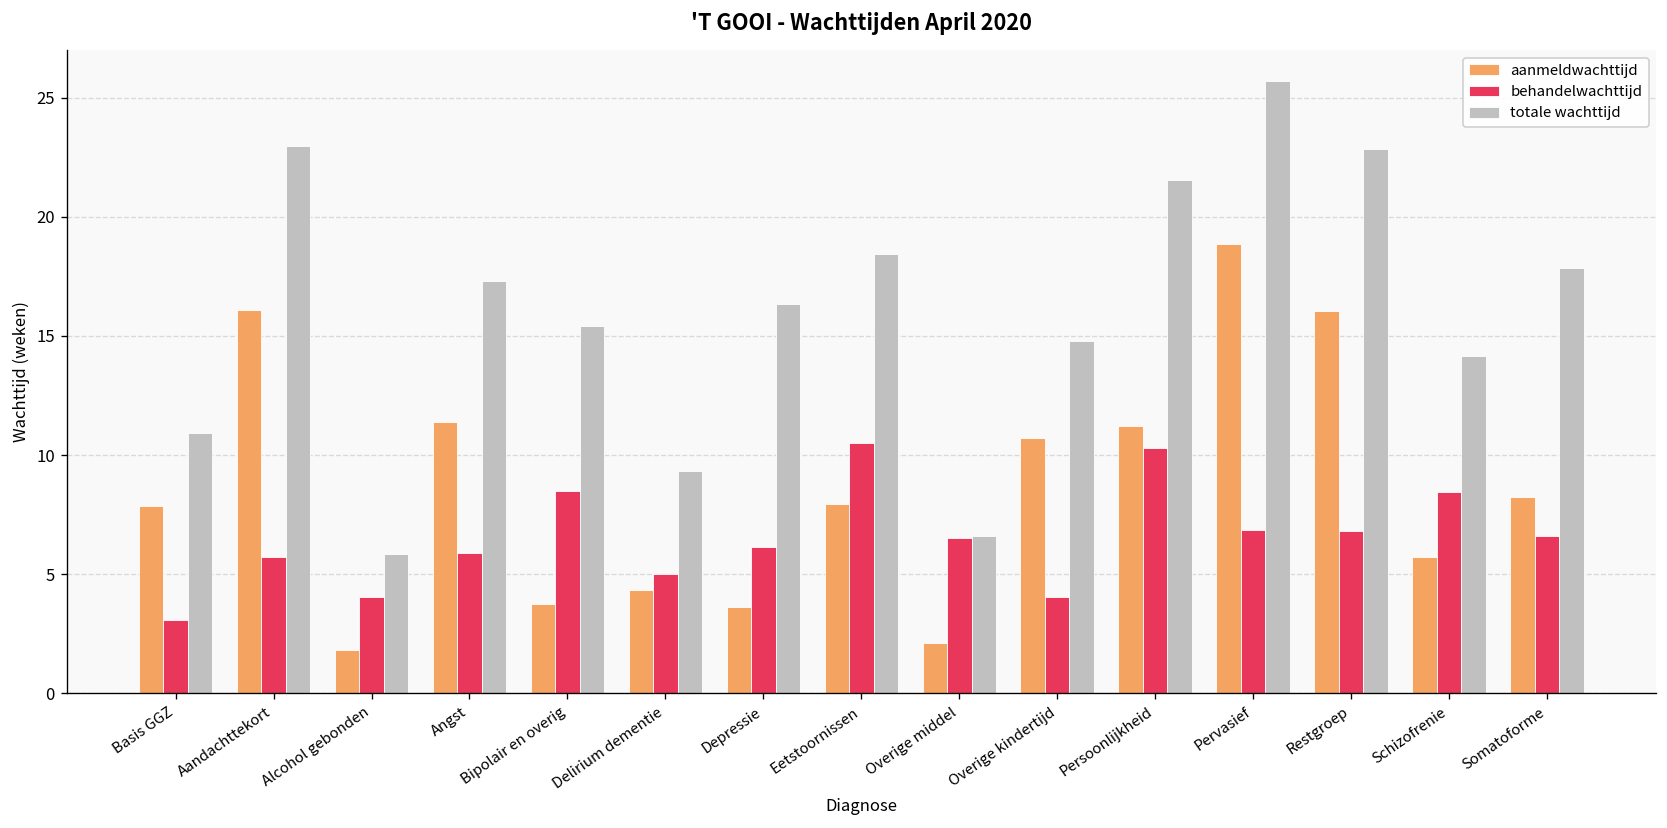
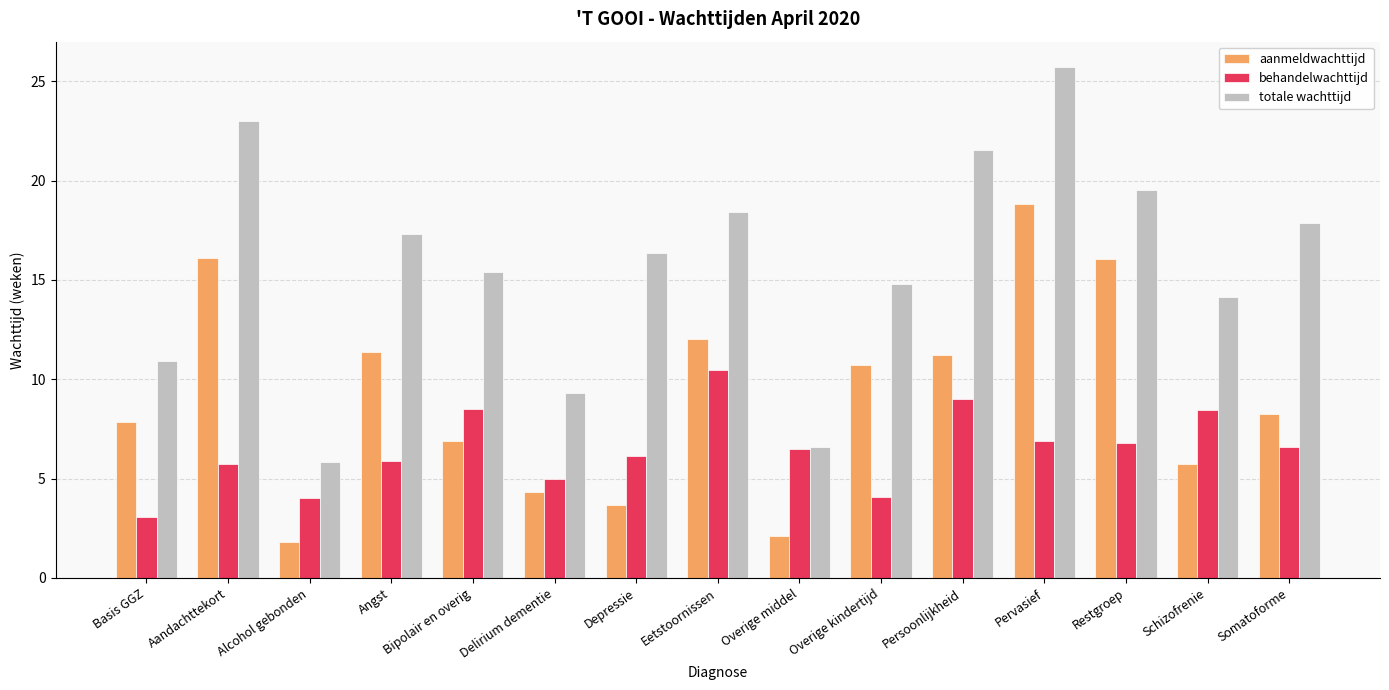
  {
    "aanmeldwachttijd": {
      "Basis GGZ": 7.8,
      "Aandachttekort": 16.1,
      "Alcohol gebonden": 1.8,
      "Angst": 11.4,
-     "Bipolair en overig": 3.7,
+     "Bipolair en overig": 6.9,
      "Delirium dementie": 4.3,
      "Depressie": 3.6,
-     "Eetstoornissen": 7.9,
+     "Eetstoornissen": 12.0,
      "Overige middel": 2.1,
      "Overige kindertijd": 10.7,
      "Persoonlijkheid": 11.2,
      "Pervasief": 18.8,
      "Restgroep": 16.0,
      "Schizofrenie": 5.7,
      "Somatoforme": 8.3
    },
    "behandelwachttijd": {
      "Basis GGZ": 3.1,
      "Aandachttekort": 5.7,
      "Alcohol gebonden": 4.0,
      "Angst": 5.9,
      "Bipolair en overig": 8.5,
      "Delirium dementie": 5.0,
      "Depressie": 6.2,
      "Eetstoornissen": 10.5,
      "Overige middel": 6.5,
      "Overige kindertijd": 4.1,
-     "Persoonlijkheid": 10.3,
+     "Persoonlijkheid": 9.0,
      "Pervasief": 6.9,
      "Restgroep": 6.8,
      "Schizofrenie": 8.4,
      "Somatoforme": 6.6
    },
    "totale wachttijd": {
      "Basis GGZ": 10.9,
      "Aandachttekort": 23.0,
      "Alcohol gebonden": 5.9,
      "Angst": 17.3,
      "Bipolair en overig": 15.4,
      "Delirium dementie": 9.3,
      "Depressie": 16.3,
      "Eetstoornissen": 18.4,
      "Overige middel": 6.6,
      "Overige kindertijd": 14.8,
      "Persoonlijkheid": 21.5,
      "Pervasief": 25.7,
-     "Restgroep": 22.8,
+     "Restgroep": 19.5,
      "Schizofrenie": 14.2,
      "Somatoforme": 17.9
    }
  }
